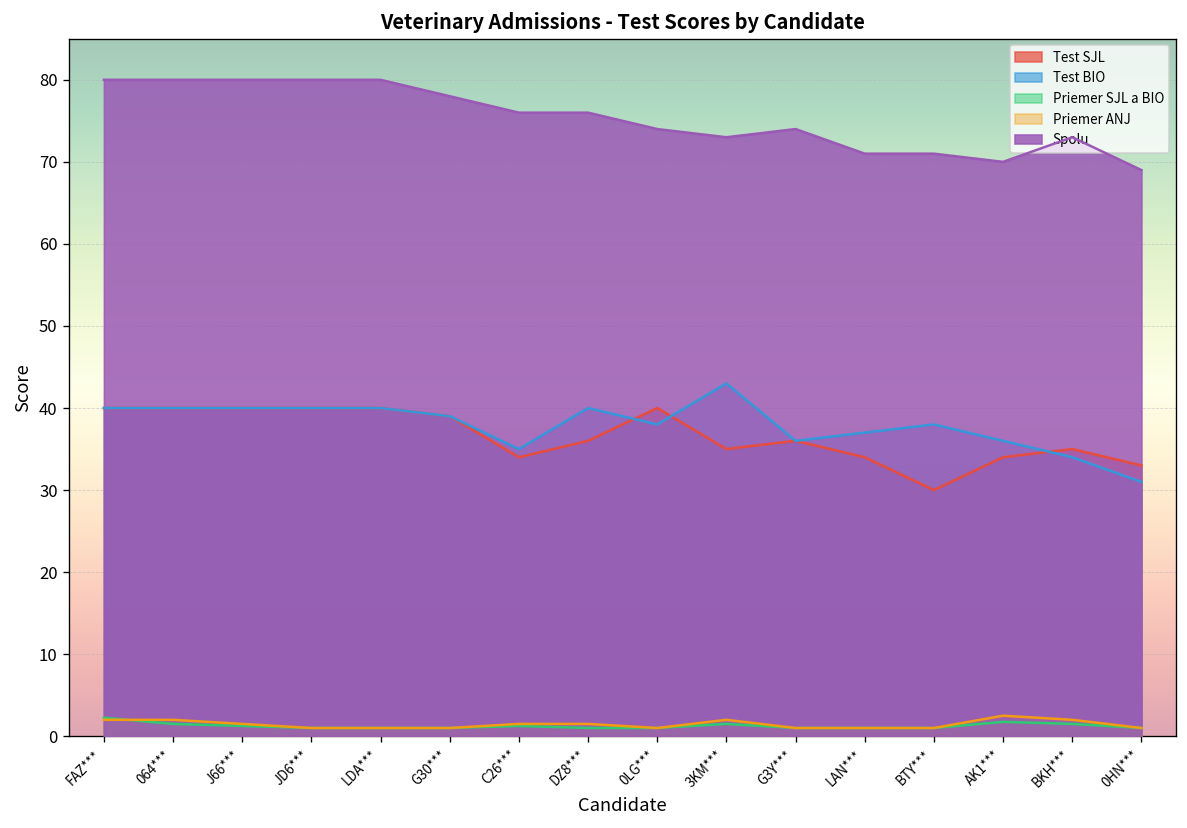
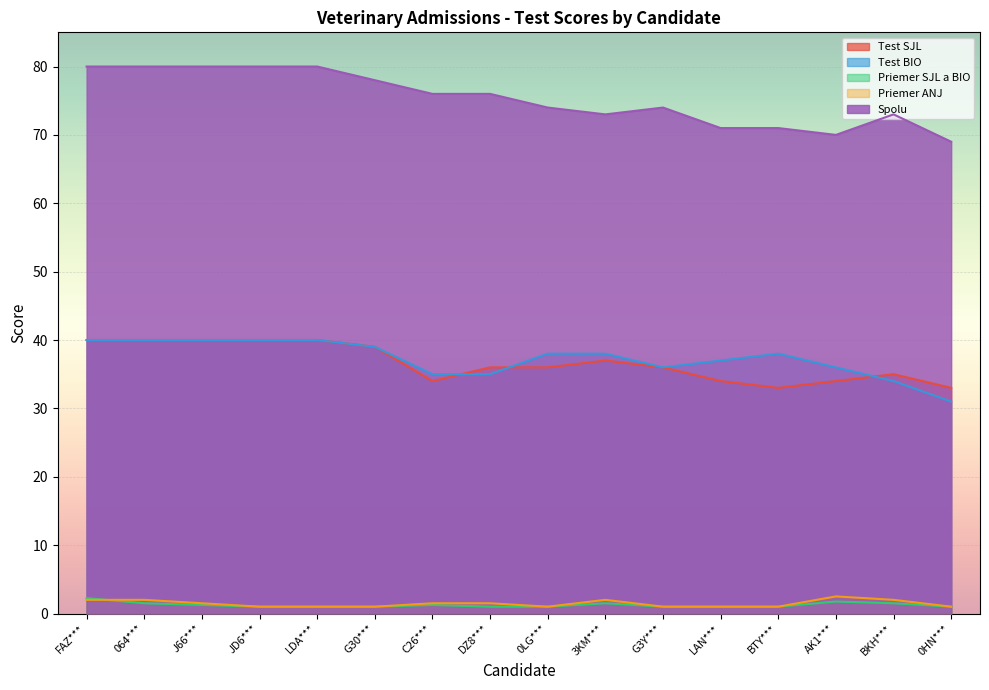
  {
    "Test SJL": {
      "C26***": 34,
      "DZ8***": 36,
-     "0LG***": 40,
-     "3KM***": 35,
+     "0LG***": 36,
+     "3KM***": 37,
      "LAN***": 34,
-     "BTY***": 30,
+     "BTY***": 33,
      "AK1***": 34,
      "BKH***": 35,
      "0HN***": 33
    },
    "Test BIO": {
      "C26***": 35,
-     "DZ8***": 40,
+     "DZ8***": 35,
      "0LG***": 38,
-     "3KM***": 43,
+     "3KM***": 38,
      "LAN***": 37,
      "BTY***": 38,
      "AK1***": 36,
      "BKH***": 34,
      "0HN***": 31
    },
    "Priemer SJL a BIO": {
      "064***": 2,
      "DZ8***": 1,
      "3KM***": 2,
      "AK1***": 2,
      "BKH***": 2
    },
    "Priemer ANJ": {
      "064***": 2,
      "DZ8***": 2,
      "3KM***": 2,
      "AK1***": 3,
      "BKH***": 2
    },
    "Spolu": {
      "FAZ***": 80,
      "064***": 80,
      "J66***": 80,
      "JD6***": 80,
      "LDA***": 80,
      "G30***": 78,
      "C26***": 76,
      "DZ8***": 76,
      "0LG***": 74,
      "3KM***": 73,
      "G3Y***": 74,
      "LAN***": 71,
      "BTY***": 71,
      "AK1***": 70,
      "0HN***": 69
    }
  }
